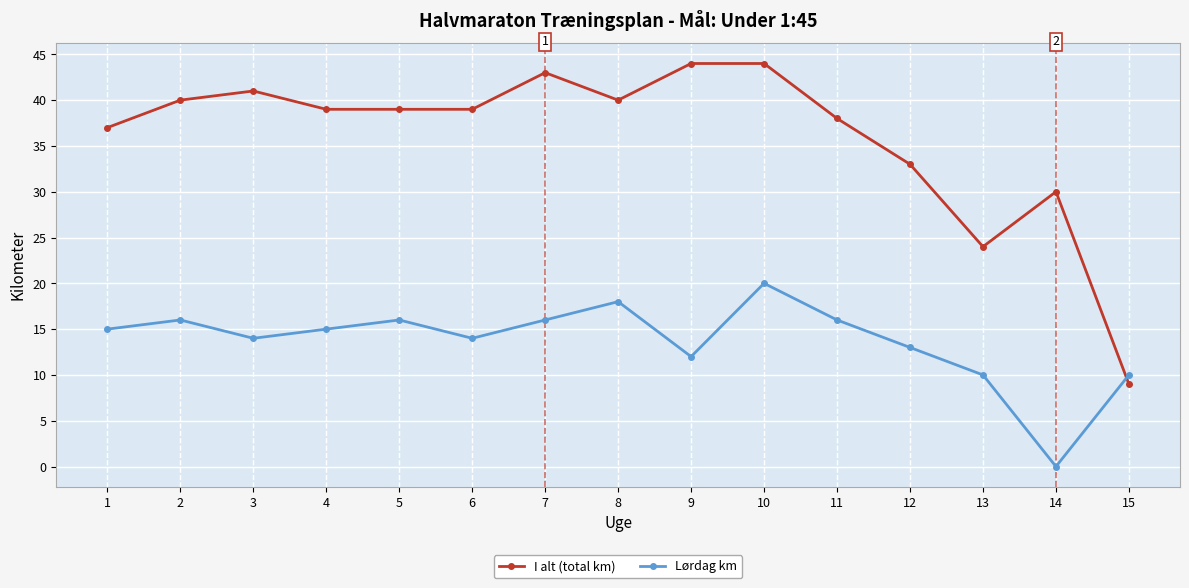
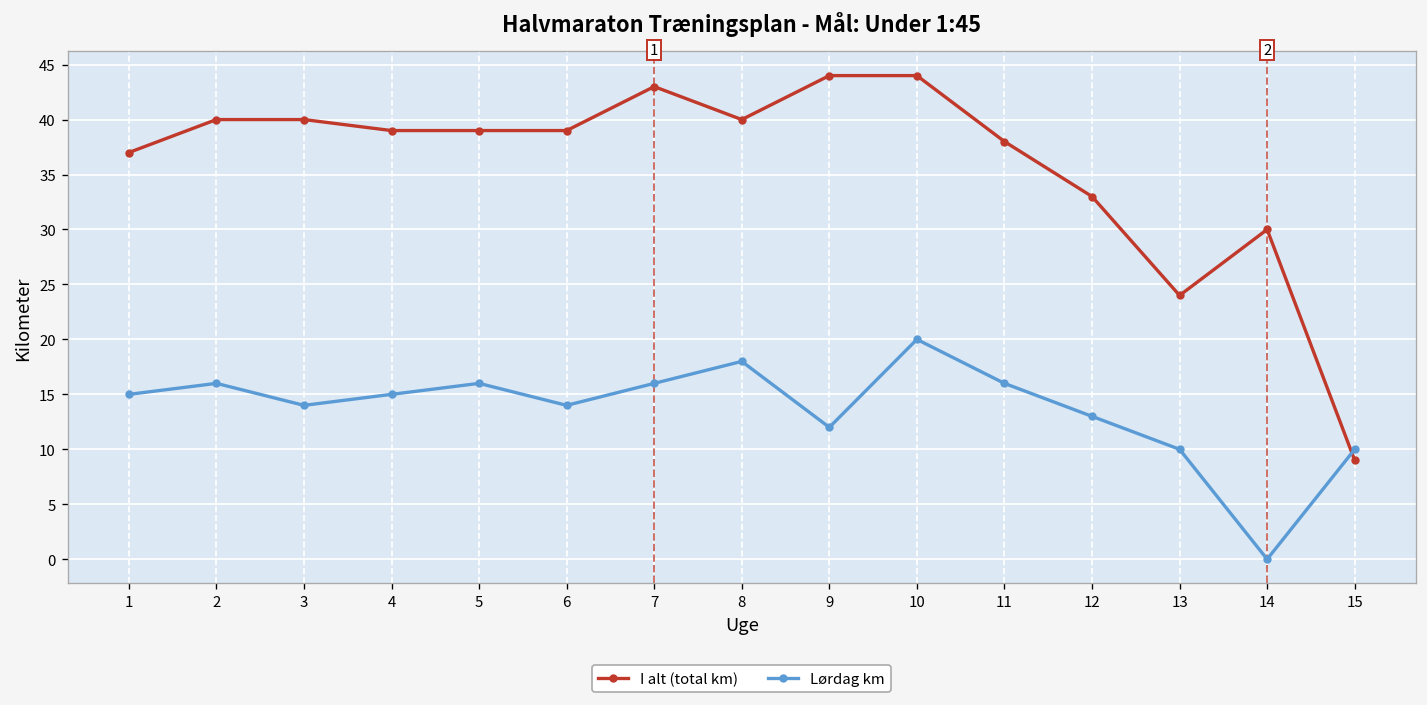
  {
    "I alt (total km)": {
      "1": 37,
      "2": 40,
-     "3": 41,
+     "3": 40,
      "4": 39,
      "5": 39,
      "6": 39,
      "8": 40,
      "9": 44,
      "10": 44,
      "11": 38,
      "12": 33,
      "13": 24,
      "14": 30,
      "15": 9
    },
    "Lørdag km": {
      "1": 15,
      "2": 16,
      "3": 14,
      "4": 15,
      "5": 16,
      "6": 14,
      "7": 16,
      "8": 18,
      "9": 12,
      "10": 20,
      "11": 16,
      "12": 13,
      "13": 10,
      "14": 0,
      "15": 10
    }
  }
